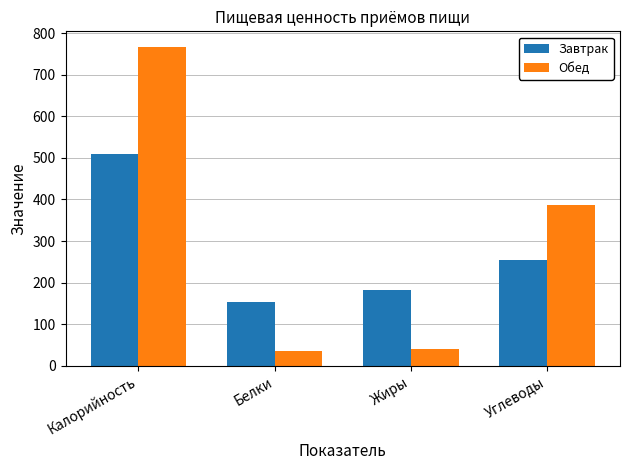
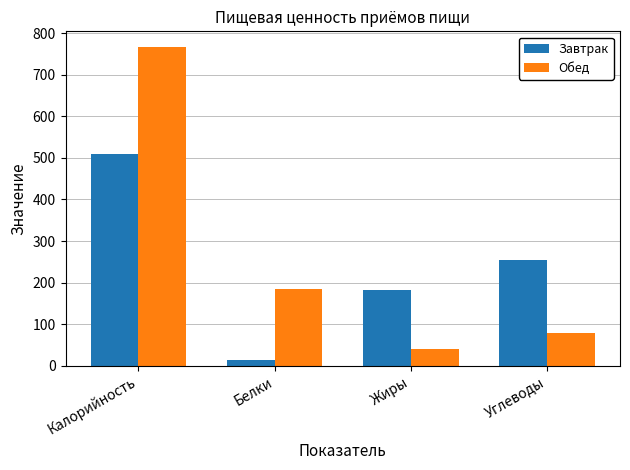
  {
    "Завтрак": {
      "Калорийность": 510,
-     "Белки": 150,
+     "Белки": 10,
      "Жиры": 180,
      "Углеводы": 250
    },
    "Обед": {
      "Калорийность": 770,
-     "Белки": 40,
+     "Белки": 190,
      "Жиры": 40,
-     "Углеводы": 390
+     "Углеводы": 80
    }
  }
